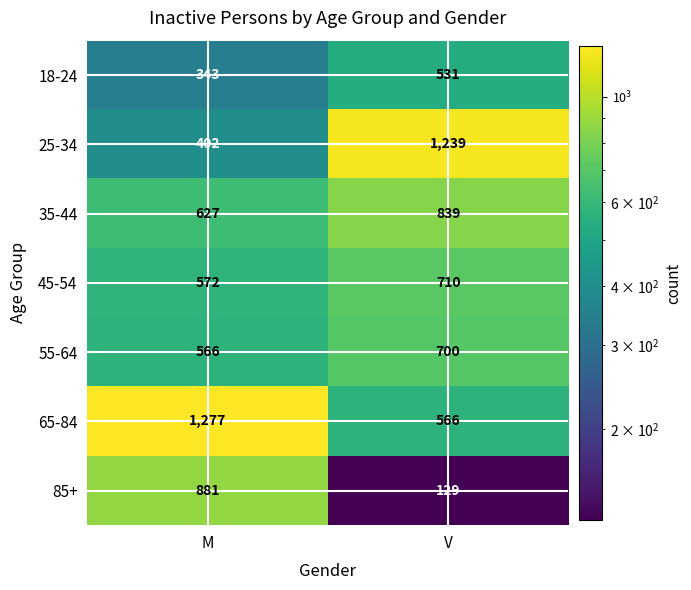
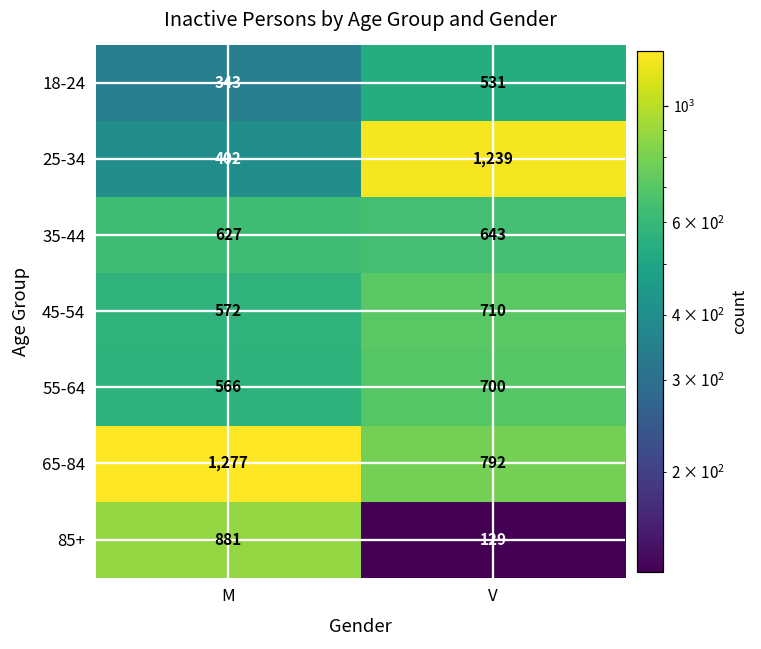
  {
    "18-24": {
      "M": "343",
      "V": "531"
    },
    "25-34": {
      "M": "402",
      "V": "1,239"
    },
    "35-44": {
      "M": "627",
-     "V": "839"
+     "V": "643"
    },
    "45-54": {
      "M": "572",
      "V": "710"
    },
    "55-64": {
      "M": "566",
      "V": "700"
    },
    "65-84": {
      "M": "1,277",
-     "V": "566"
+     "V": "792"
    },
    "85+": {
      "M": "881",
      "V": "129"
    }
  }
